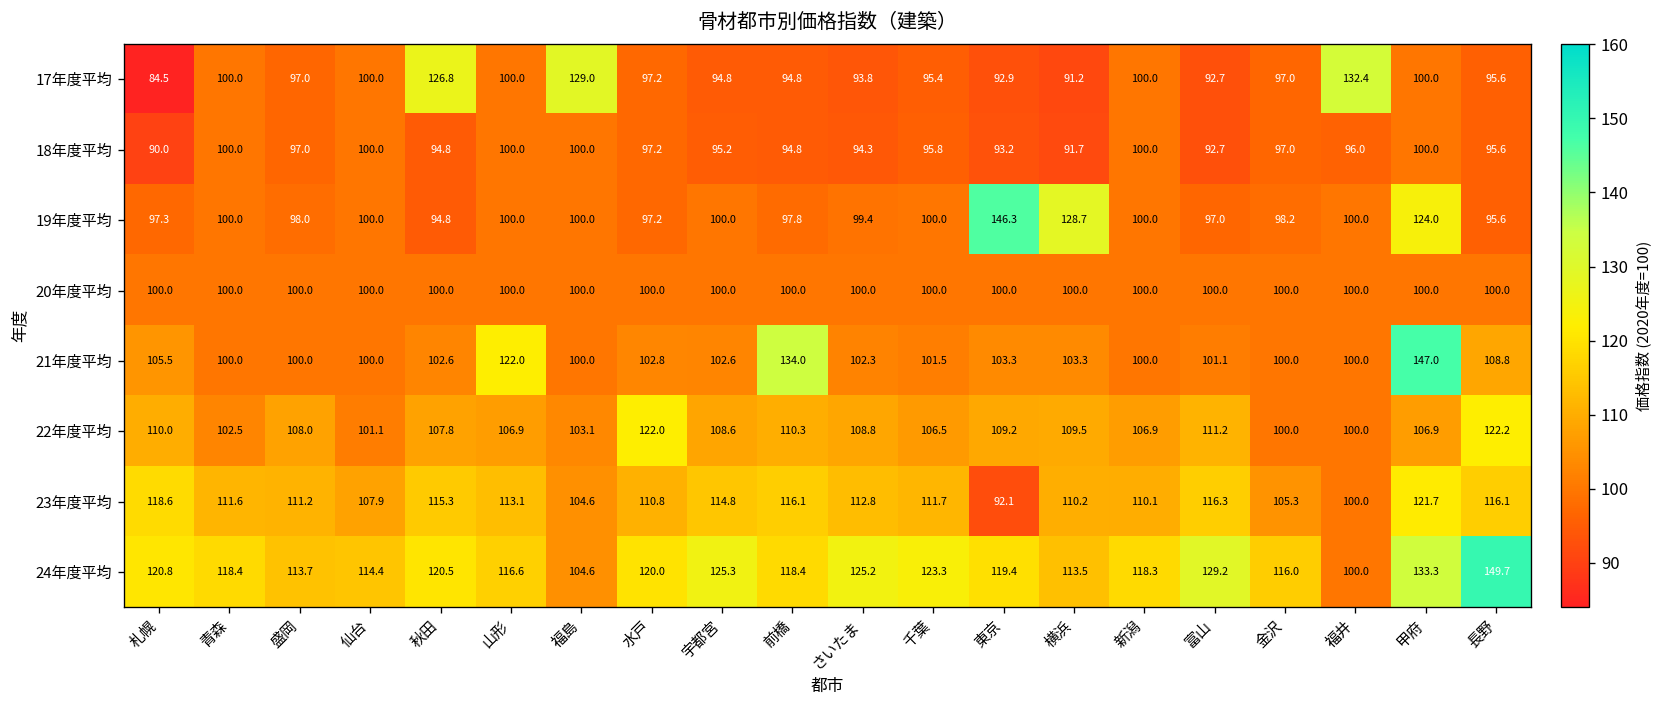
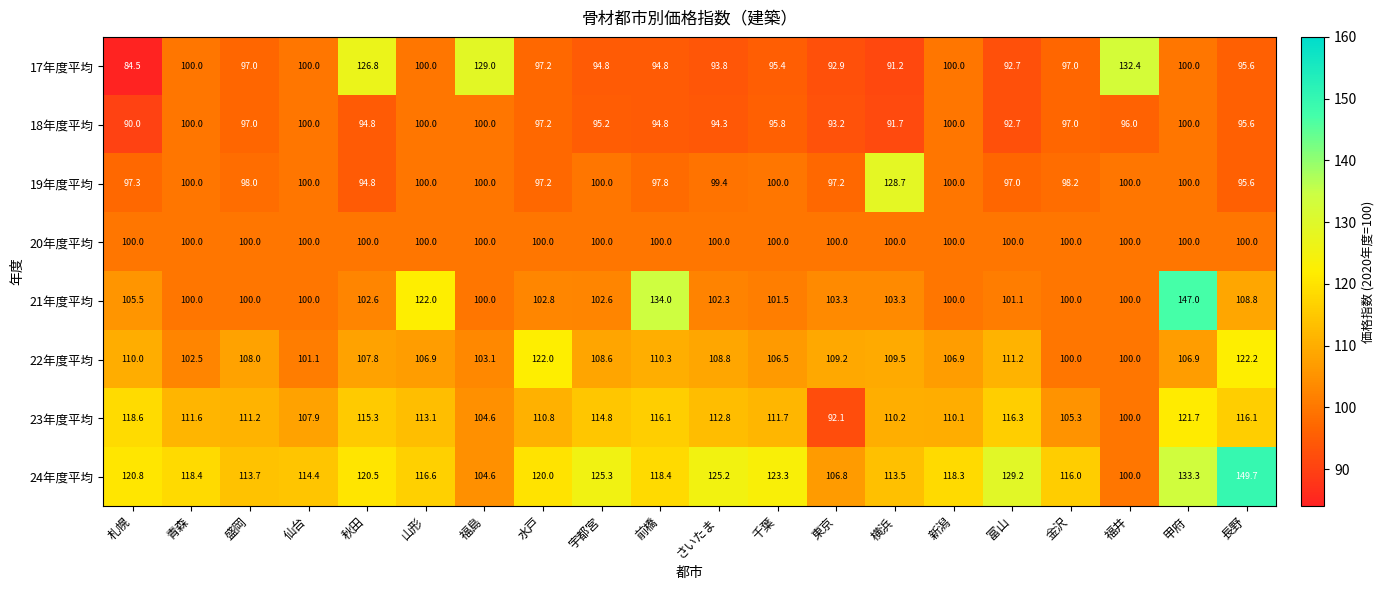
  {
    "17年度平均": {
      "札幌": 84.5,
      "青森": 100.0,
      "盛岡": 97.0,
      "仙台": 100.0,
      "秋田": 126.8,
      "山形": 100.0,
      "福島": 129.0,
      "水戸": 97.2,
      "宇都宮": 94.8,
      "前橋": 94.8,
      "さいたま": 93.8,
      "千葉": 95.4,
      "東京": 92.9,
      "横浜": 91.2,
      "新潟": 100.0,
      "富山": 92.7,
      "金沢": 97.0,
      "福井": 132.4,
      "甲府": 100.0,
      "長野": 95.6
    },
    "18年度平均": {
      "札幌": 90.0,
      "青森": 100.0,
      "盛岡": 97.0,
      "仙台": 100.0,
      "秋田": 94.8,
      "山形": 100.0,
      "福島": 100.0,
      "水戸": 97.2,
      "宇都宮": 95.2,
      "前橋": 94.8,
      "さいたま": 94.3,
      "千葉": 95.8,
      "東京": 93.2,
      "横浜": 91.7,
      "新潟": 100.0,
      "富山": 92.7,
      "金沢": 97.0,
      "福井": 96.0,
      "甲府": 100.0,
      "長野": 95.6
    },
    "19年度平均": {
      "札幌": 97.3,
      "青森": 100.0,
      "盛岡": 98.0,
      "仙台": 100.0,
      "秋田": 94.8,
      "山形": 100.0,
      "福島": 100.0,
      "水戸": 97.2,
      "宇都宮": 100.0,
      "前橋": 97.8,
      "さいたま": 99.4,
      "千葉": 100.0,
-     "東京": 146.3,
+     "東京": 97.2,
      "横浜": 128.7,
      "新潟": 100.0,
      "富山": 97.0,
      "金沢": 98.2,
      "福井": 100.0,
-     "甲府": 124.0,
+     "甲府": 100.0,
      "長野": 95.6
    },
    "20年度平均": {
      "札幌": 100.0,
      "青森": 100.0,
      "盛岡": 100.0,
      "仙台": 100.0,
      "秋田": 100.0,
      "山形": 100.0,
      "福島": 100.0,
      "水戸": 100.0,
      "宇都宮": 100.0,
      "前橋": 100.0,
      "さいたま": 100.0,
      "千葉": 100.0,
      "東京": 100.0,
      "横浜": 100.0,
      "新潟": 100.0,
      "富山": 100.0,
      "金沢": 100.0,
      "福井": 100.0,
      "甲府": 100.0,
      "長野": 100.0
    },
    "21年度平均": {
      "札幌": 105.5,
      "青森": 100.0,
      "盛岡": 100.0,
      "仙台": 100.0,
      "秋田": 102.6,
      "山形": 122.0,
      "福島": 100.0,
      "水戸": 102.8,
      "宇都宮": 102.6,
      "前橋": 134.0,
      "さいたま": 102.3,
      "千葉": 101.5,
      "東京": 103.3,
      "横浜": 103.3,
      "新潟": 100.0,
      "富山": 101.1,
      "金沢": 100.0,
      "福井": 100.0,
      "甲府": 147.0,
      "長野": 108.8
    },
    "22年度平均": {
      "札幌": 110.0,
      "青森": 102.5,
      "盛岡": 108.0,
      "仙台": 101.1,
      "秋田": 107.8,
      "山形": 106.9,
      "福島": 103.1,
      "水戸": 122.0,
      "宇都宮": 108.6,
      "前橋": 110.3,
      "さいたま": 108.8,
      "千葉": 106.5,
      "東京": 109.2,
      "横浜": 109.5,
      "新潟": 106.9,
      "富山": 111.2,
      "金沢": 100.0,
      "福井": 100.0,
      "甲府": 106.9,
      "長野": 122.2
    },
    "23年度平均": {
      "札幌": 118.6,
      "青森": 111.6,
      "盛岡": 111.2,
      "仙台": 107.9,
      "秋田": 115.3,
      "山形": 113.1,
      "福島": 104.6,
      "水戸": 110.8,
      "宇都宮": 114.8,
      "前橋": 116.1,
      "さいたま": 112.8,
      "千葉": 111.7,
      "東京": 92.1,
      "横浜": 110.2,
      "新潟": 110.1,
      "富山": 116.3,
      "金沢": 105.3,
      "福井": 100.0,
      "甲府": 121.7,
      "長野": 116.1
    },
    "24年度平均": {
      "札幌": 120.8,
      "青森": 118.4,
      "盛岡": 113.7,
      "仙台": 114.4,
      "秋田": 120.5,
      "山形": 116.6,
      "福島": 104.6,
      "水戸": 120.0,
      "宇都宮": 125.3,
      "前橋": 118.4,
      "さいたま": 125.2,
      "千葉": 123.3,
-     "東京": 119.4,
+     "東京": 106.8,
      "横浜": 113.5,
      "新潟": 118.3,
      "富山": 129.2,
      "金沢": 116.0,
      "福井": 100.0,
      "甲府": 133.3,
      "長野": 149.7
    }
  }
